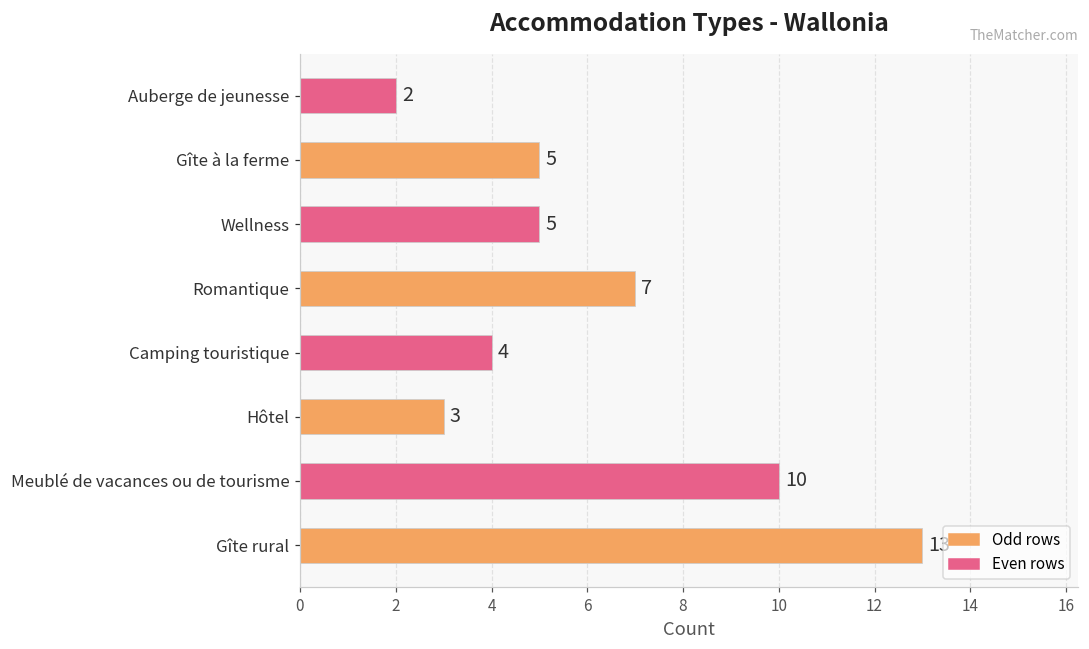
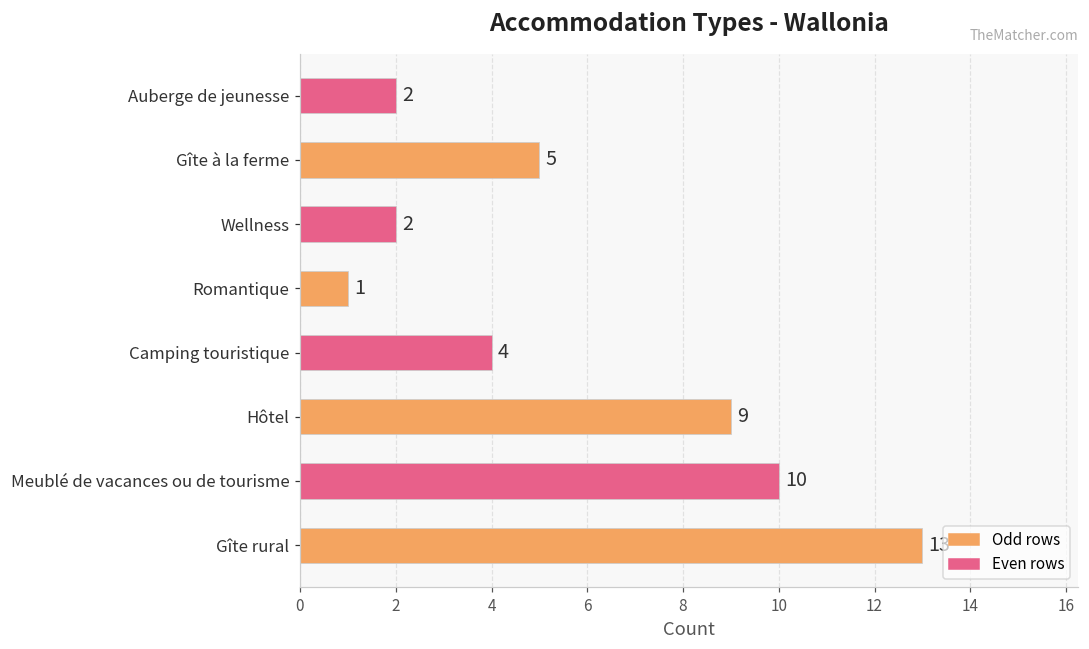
  {
    "Auberge de jeunesse": 2,
    "Gîte à la ferme": 5,
-   "Wellness": 5,
-   "Romantique": 7,
+   "Wellness": 2,
+   "Romantique": 1,
    "Camping touristique": 4,
-   "Hôtel": 3,
+   "Hôtel": 9,
    "Meublé de vacances ou de tourisme": 10
  }
